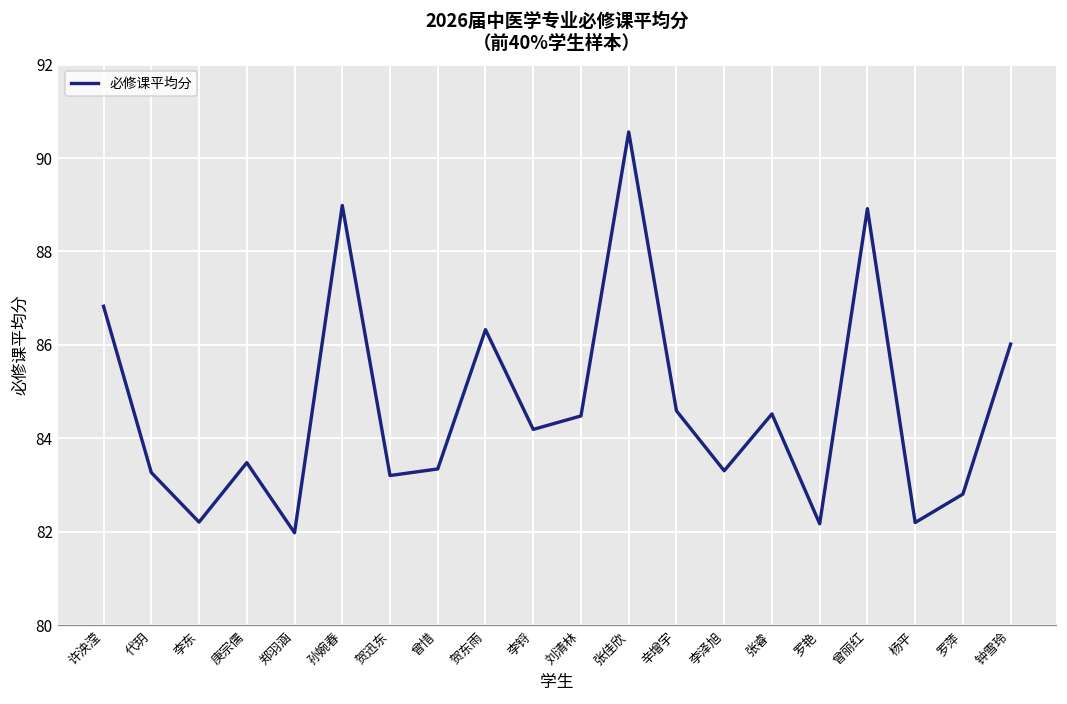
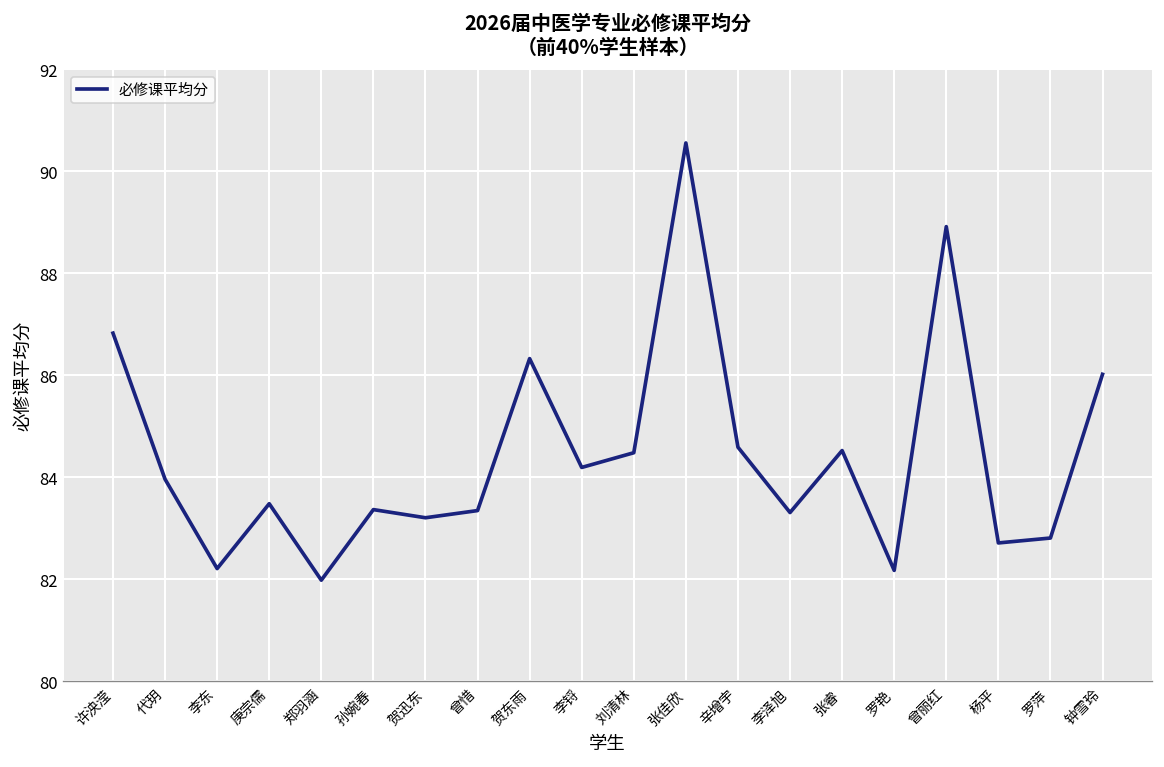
  {
    "许泱滢": 86.8,
-   "代玥": 83.3,
+   "代玥": 84.0,
    "李东": 82.2,
    "庚宗儒": 83.5,
    "郑羽涵": 82.0,
-   "孙婉春": 89.0,
+   "孙婉春": 83.4,
    "贺迅东": 83.2,
    "曾惜": 83.3,
    "贺东雨": 86.3,
    "李锊": 84.2,
    "刘清林": 84.5,
    "张佳欣": 90.6,
    "辛增宇": 84.6,
    "李泽旭": 83.3,
    "张睿": 84.5,
    "罗艳": 82.2,
    "曾丽红": 88.9,
-   "杨平": 82.2,
+   "杨平": 82.7,
    "罗萍": 82.8,
    "钟雪玲": 86.0
  }
